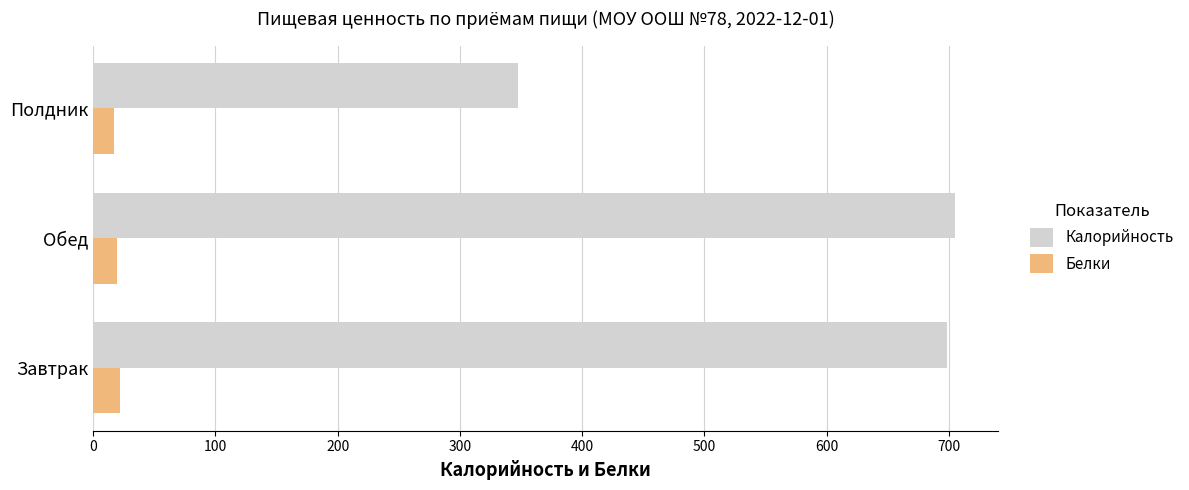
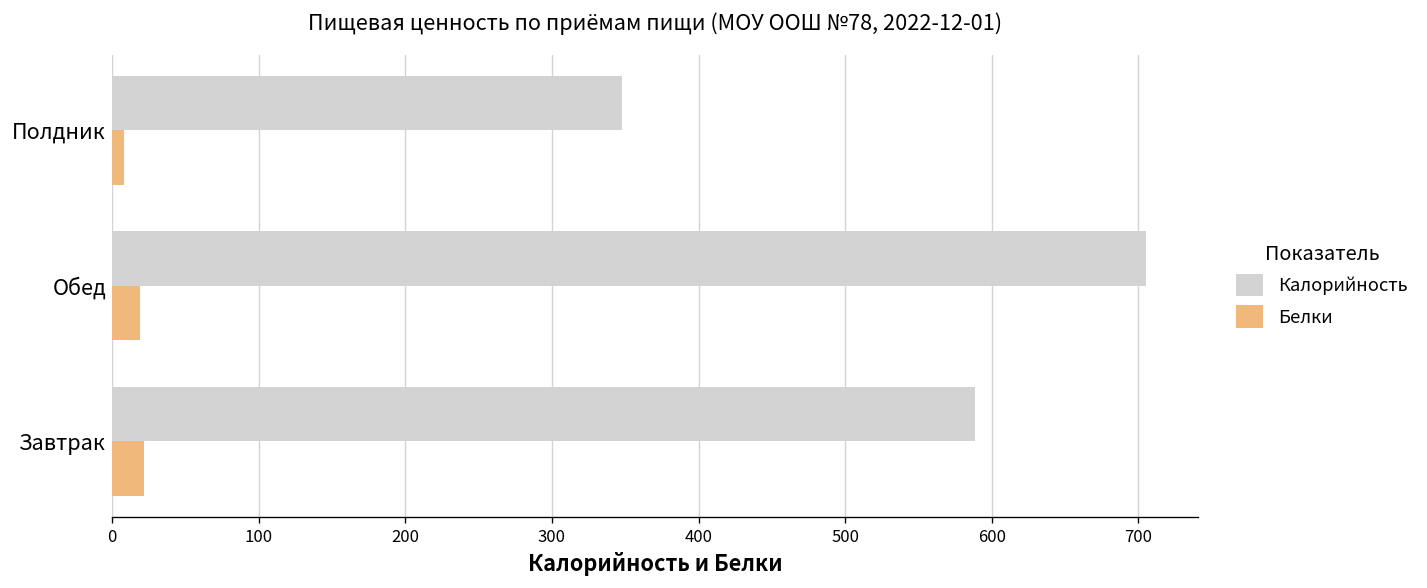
  {
    "Калорийность": {
      "Полдник": 348,
      "Обед": 705,
-     "Завтрак": 698
+     "Завтрак": 589
    },
    "Белки": {
-     "Полдник": 17,
+     "Полдник": 8,
      "Обед": 19,
      "Завтрак": 22
    }
  }
